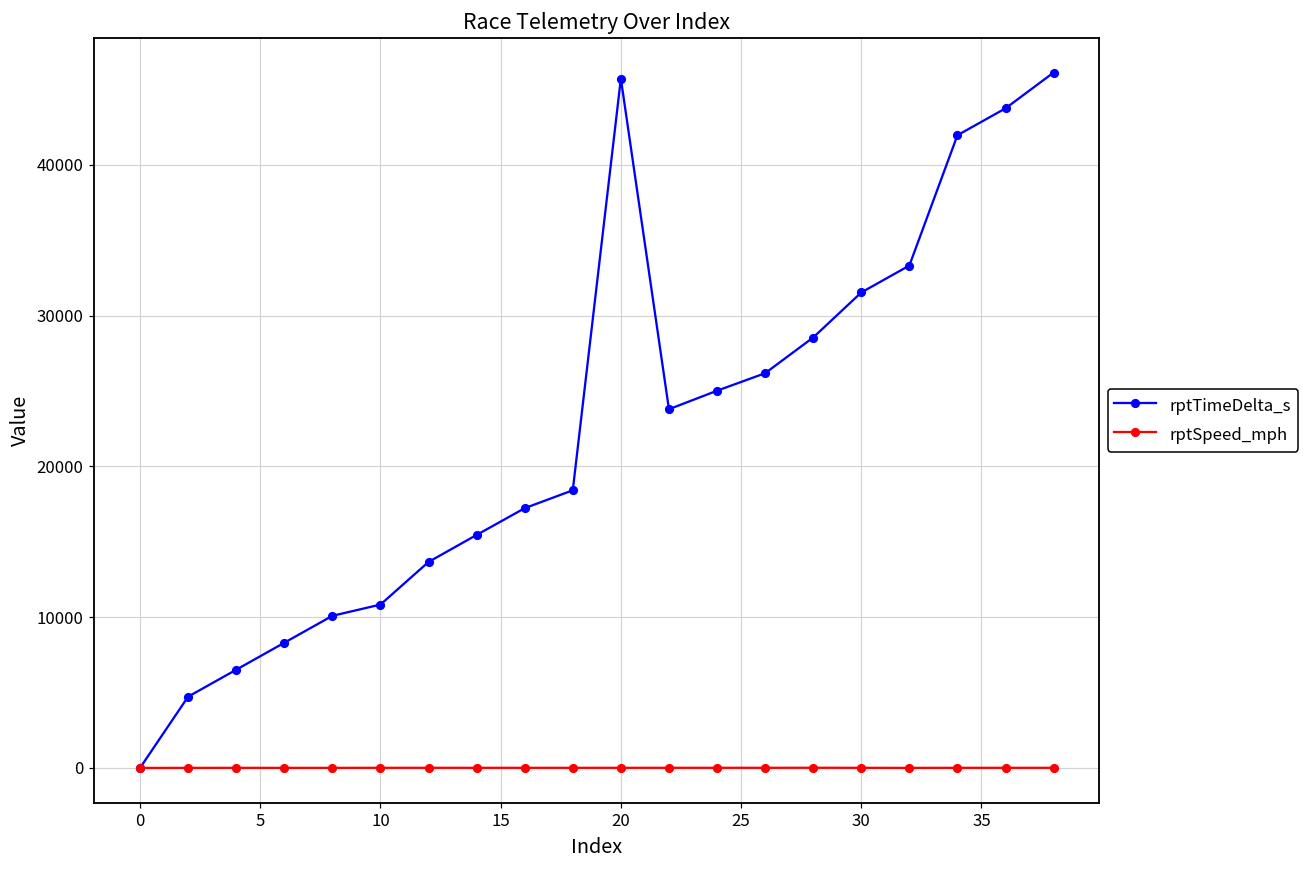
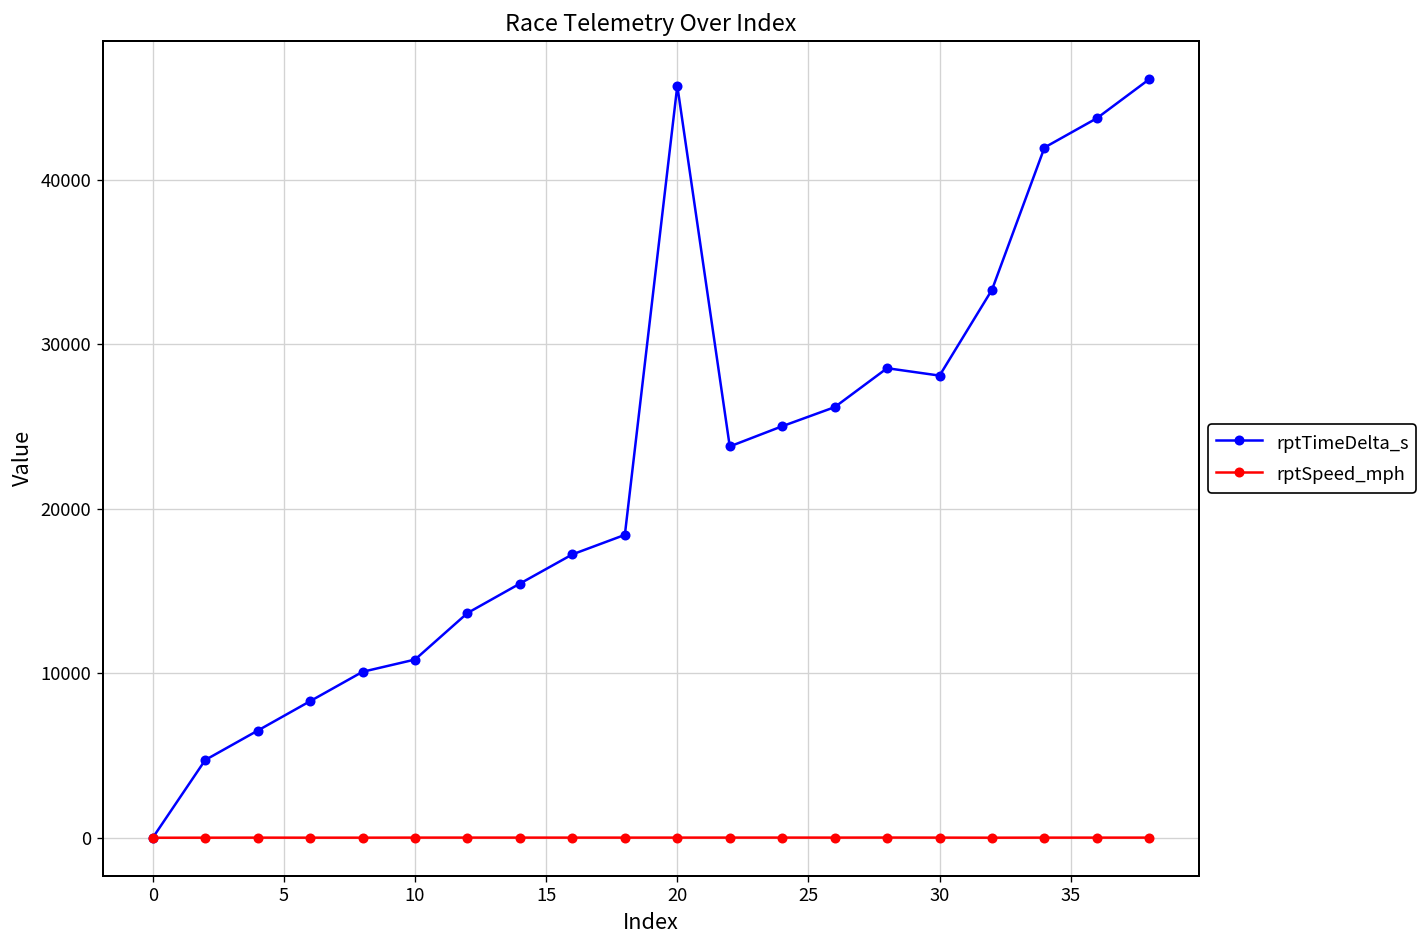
  {
    "rptTimeDelta_s": {
      "10": 10800,
      "20": 45700,
-     "30": 31500
+     "30": 28100
    },
    "rptSpeed_mph": {
      "10": 0,
      "20": 0,
      "30": 0
    }
  }
